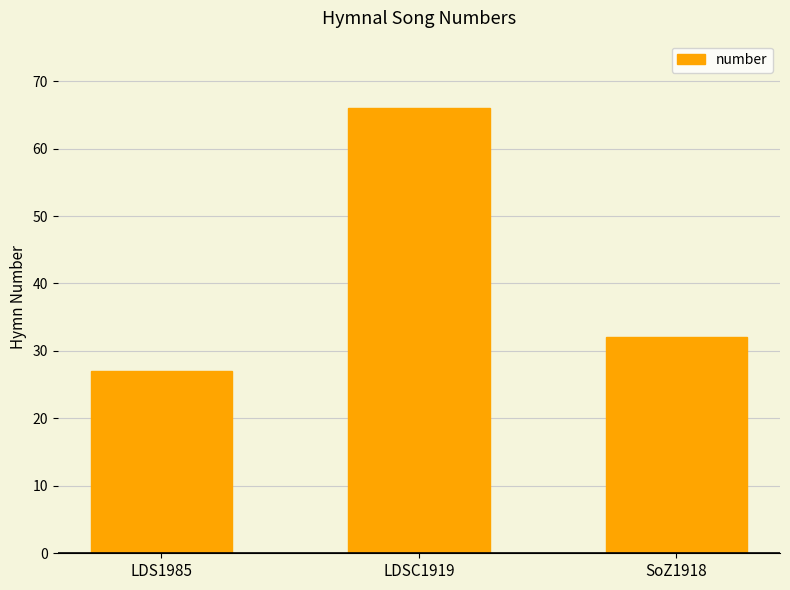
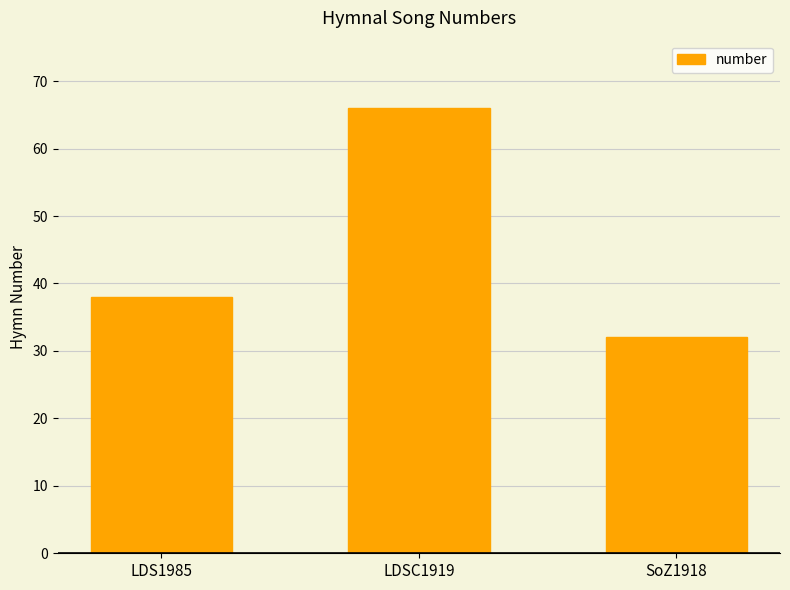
  {
-   "LDS1985": 27,
+   "LDS1985": 38,
    "LDSC1919": 66,
    "SoZ1918": 32
  }
